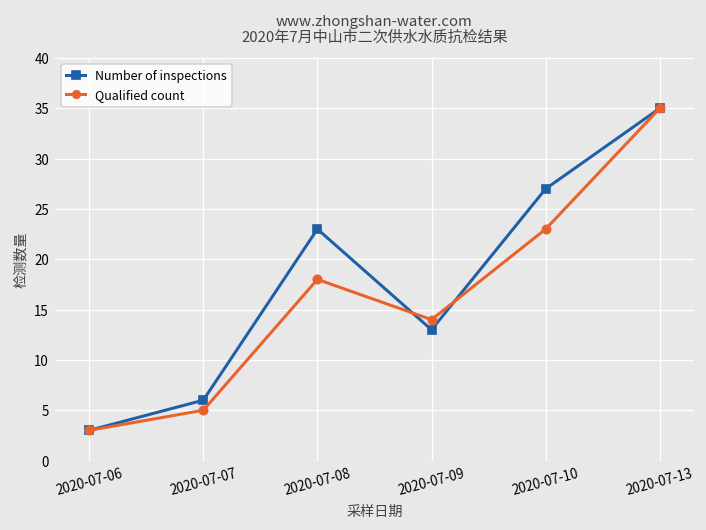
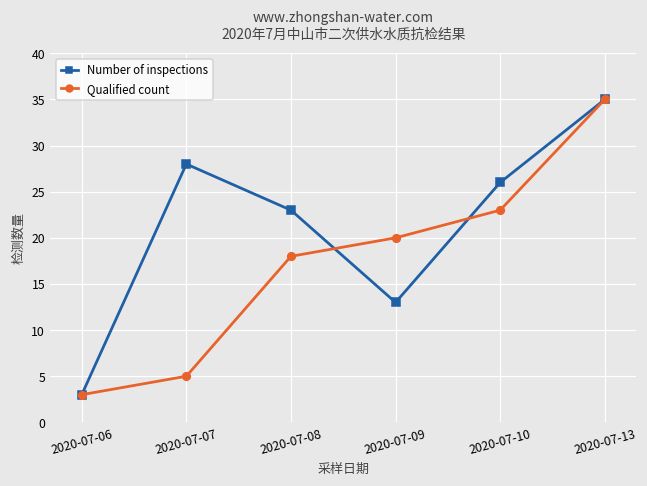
  {
    "Number of inspections": {
-     "2020-07-07": 6,
+     "2020-07-07": 28,
      "2020-07-08": 23,
      "2020-07-09": 13,
-     "2020-07-10": 27
+     "2020-07-10": 26
    },
    "Qualified count": {
      "2020-07-07": 5,
      "2020-07-08": 18,
-     "2020-07-09": 14,
+     "2020-07-09": 20,
      "2020-07-10": 23
    }
  }
